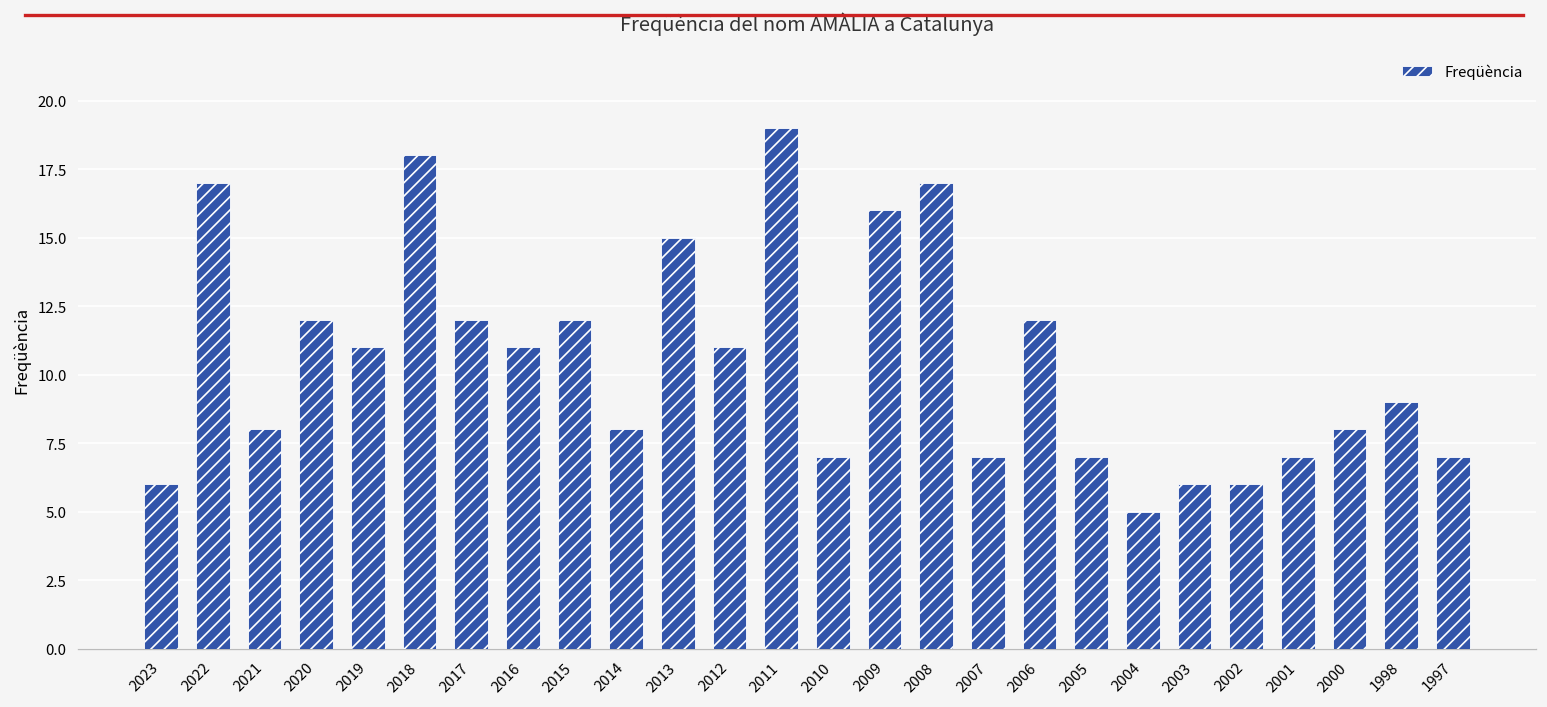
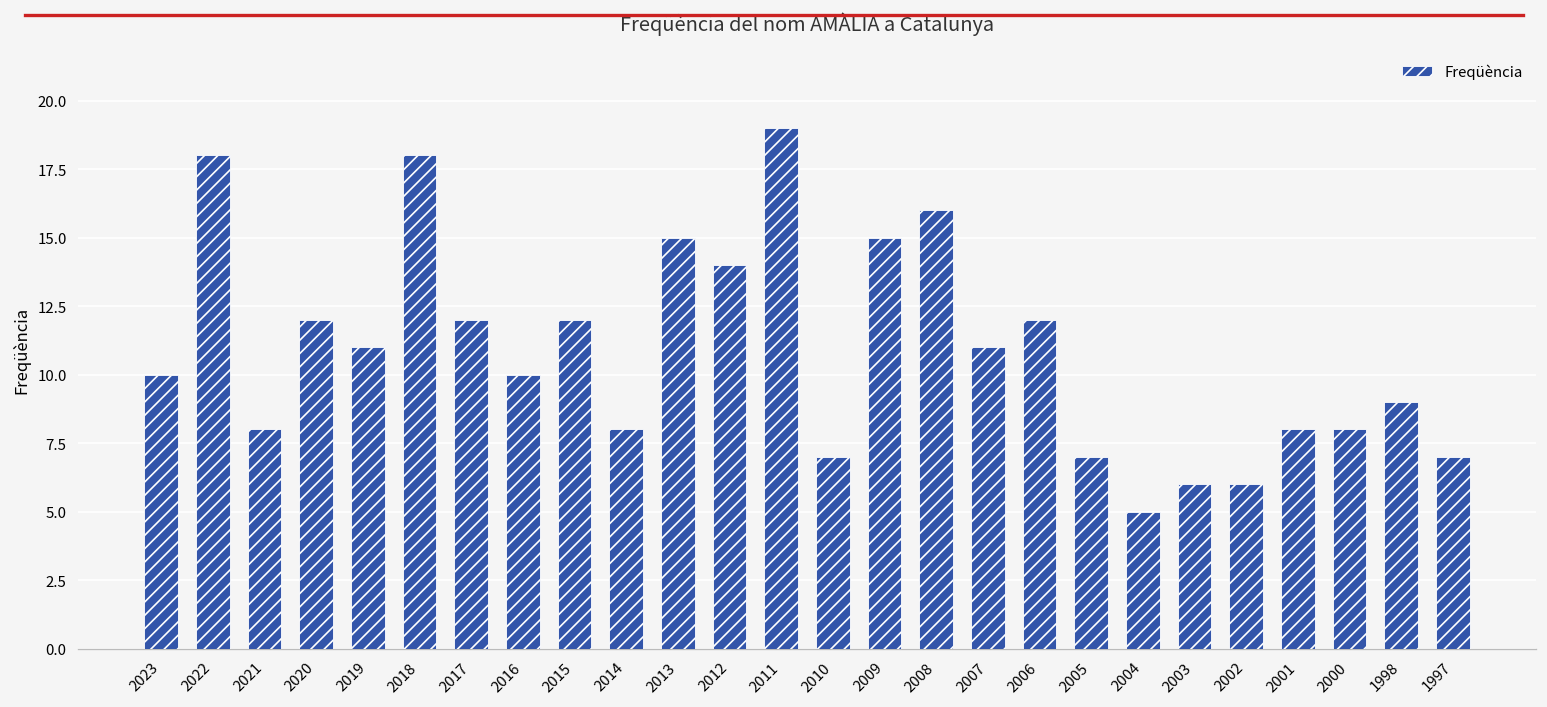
  {
-   "2023": 6,
-   "2022": 17,
+   "2023": 10,
+   "2022": 18,
    "2021": 8,
    "2020": 12,
    "2019": 11,
    "2018": 18,
    "2017": 12,
-   "2016": 11,
+   "2016": 10,
    "2015": 12,
    "2014": 8,
    "2013": 15,
-   "2012": 11,
+   "2012": 14,
    "2011": 19,
    "2010": 7,
-   "2009": 16,
-   "2008": 17,
-   "2007": 7,
+   "2009": 15,
+   "2008": 16,
+   "2007": 11,
    "2006": 12,
    "2005": 7,
    "2004": 5,
    "2003": 6,
    "2002": 6,
-   "2001": 7,
+   "2001": 8,
    "2000": 8,
    "1998": 9,
    "1997": 7
  }
